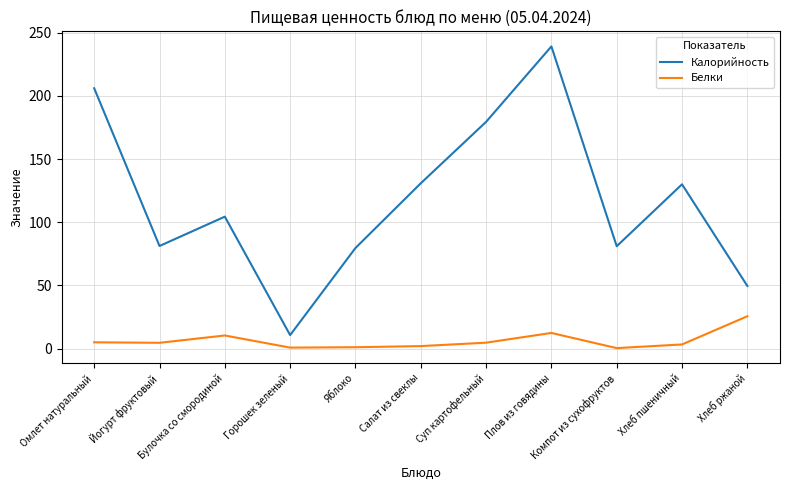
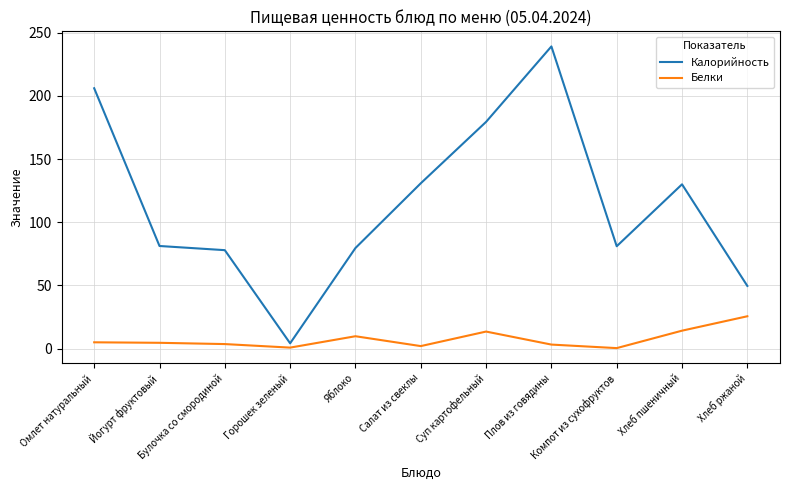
  {
    "Калорийность": {
      "Омлет натуральный": 206,
      "Йогурт фруктовый": 81,
-     "Булочка со смородиной": 104,
-     "Горошек зеленый": 11,
+     "Булочка со смородиной": 78,
+     "Горошек зеленый": 4,
      "Яблоко": 80,
      "Салат из свеклы": 131,
      "Суп картофельный": 179,
      "Плов из говядины": 239,
      "Компот из сухофруктов": 81,
      "Хлеб пшеничный": 130,
      "Хлеб ржаной": 50
    },
    "Белки": {
      "Омлет натуральный": 5,
      "Йогурт фруктовый": 5,
-     "Булочка со смородиной": 10,
+     "Булочка со смородиной": 4,
      "Горошек зеленый": 1,
-     "Яблоко": 1,
+     "Яблоко": 10,
      "Салат из свеклы": 2,
-     "Суп картофельный": 5,
-     "Плов из говядины": 12,
+     "Суп картофельный": 14,
+     "Плов из говядины": 3,
      "Компот из сухофруктов": 0,
-     "Хлеб пшеничный": 3,
+     "Хлеб пшеничный": 14,
      "Хлеб ржаной": 26
    }
  }
